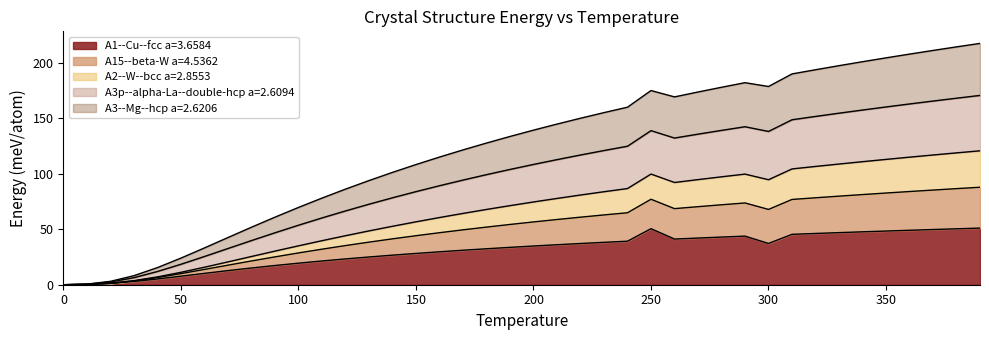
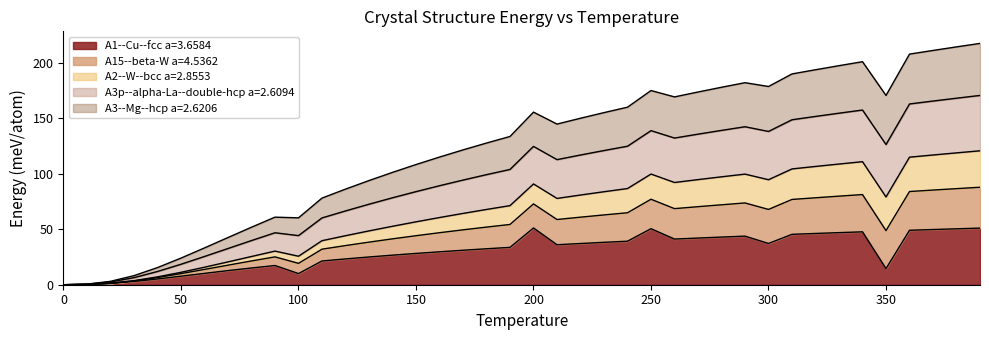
  {
    "A1--Cu--fcc a=3.6584": {
      "50": 8,
-     "100": 19,
+     "100": 10,
      "150": 28,
-     "200": 35,
+     "200": 51,
      "250": 51,
      "300": 37,
-     "350": 48
+     "350": 15
    }
  }
